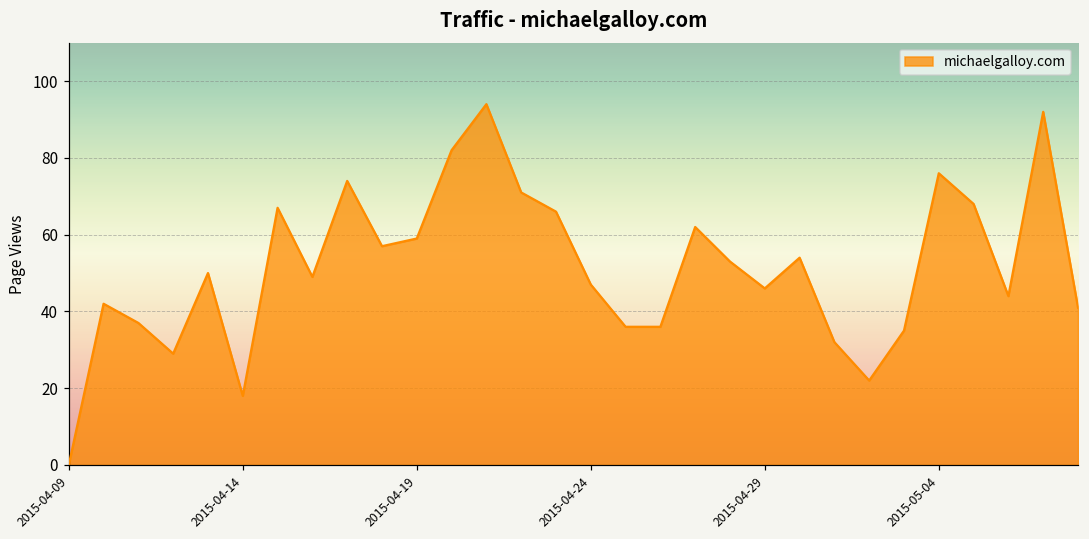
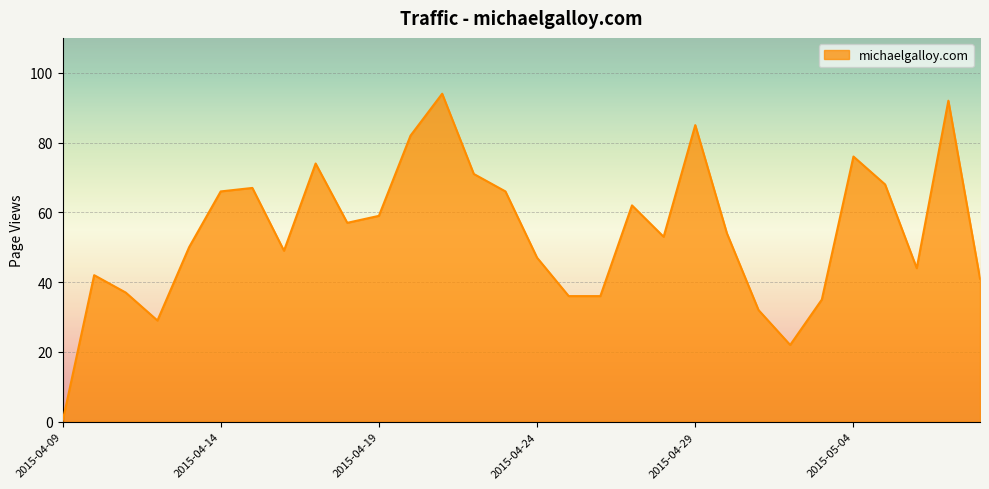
  {
    "2015-04-09": 0,
-   "2015-04-14": 18,
+   "2015-04-14": 66,
    "2015-04-19": 59,
    "2015-04-24": 47,
-   "2015-04-29": 46,
+   "2015-04-29": 85,
    "2015-05-04": 76
  }
